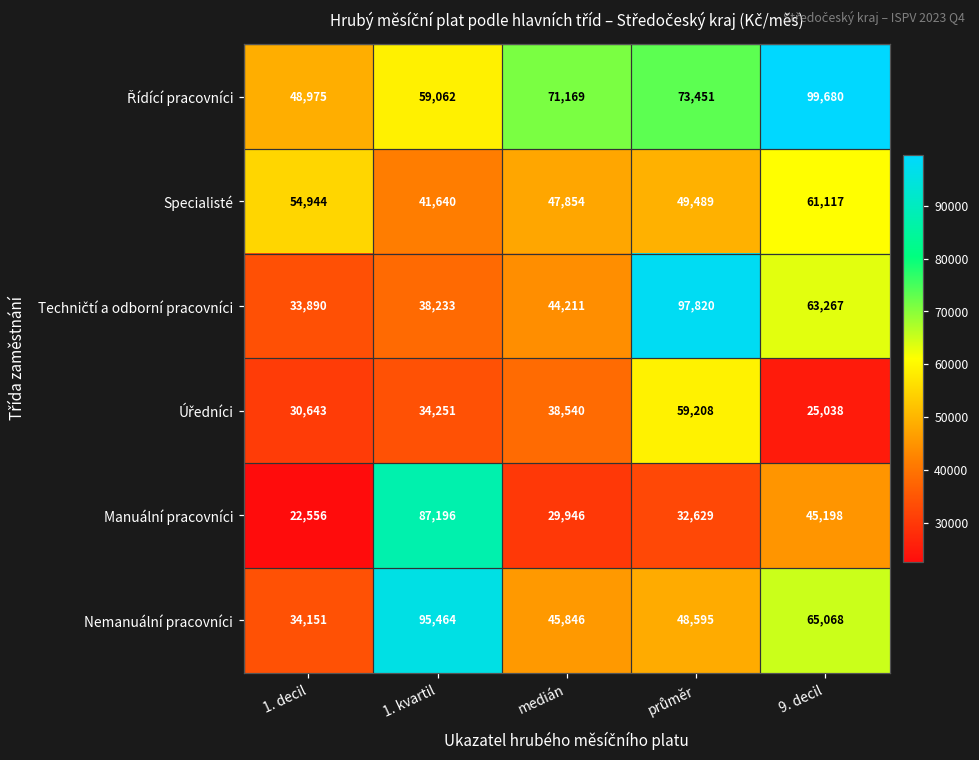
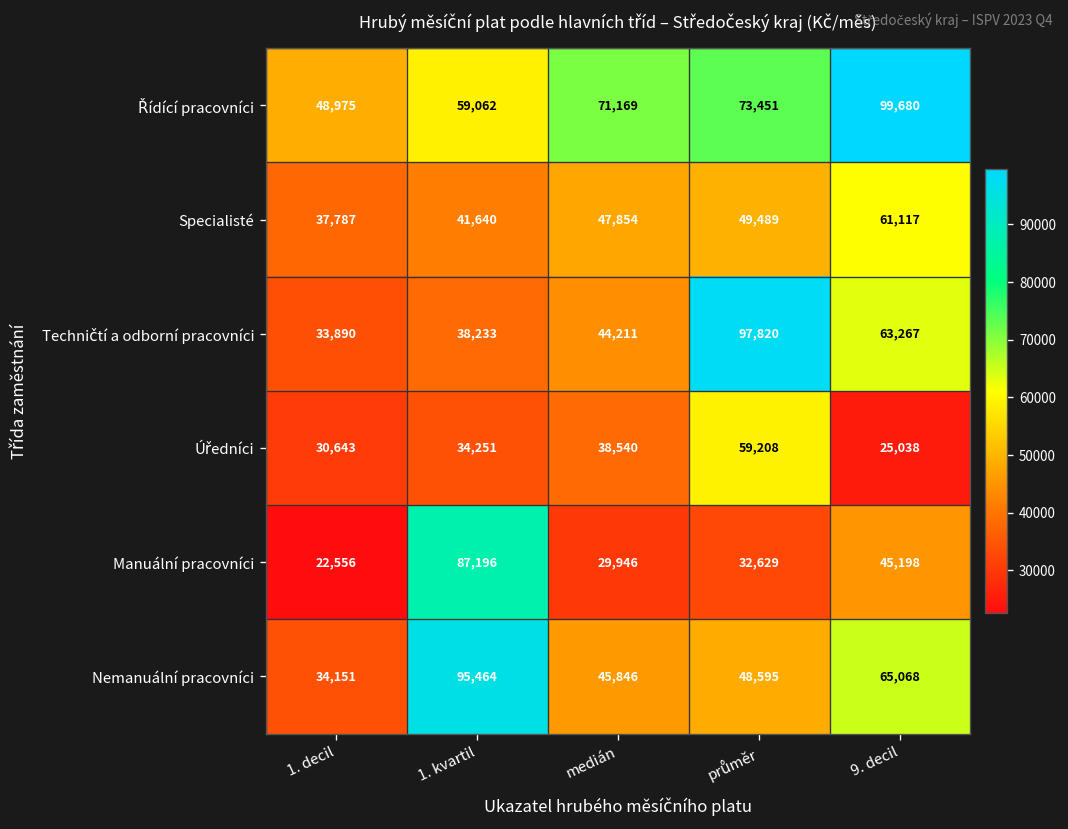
  {
    "Řídící pracovníci": {
      "1. decil": "48,975",
      "1. kvartil": "59,062",
      "medián": "71,169",
      "průměr": "73,451",
      "9. decil": "99,680"
    },
    "Specialisté": {
-     "1. decil": "54,944",
+     "1. decil": "37,787",
      "1. kvartil": "41,640",
      "medián": "47,854",
      "průměr": "49,489",
      "9. decil": "61,117"
    },
    "Techničtí a odborní pracovníci": {
      "1. decil": "33,890",
      "1. kvartil": "38,233",
      "medián": "44,211",
      "průměr": "97,820",
      "9. decil": "63,267"
    },
    "Úředníci": {
      "1. decil": "30,643",
      "1. kvartil": "34,251",
      "medián": "38,540",
      "průměr": "59,208",
      "9. decil": "25,038"
    },
    "Manuální pracovníci": {
      "1. decil": "22,556",
      "1. kvartil": "87,196",
      "medián": "29,946",
      "průměr": "32,629",
      "9. decil": "45,198"
    },
    "Nemanuální pracovníci": {
      "1. decil": "34,151",
      "1. kvartil": "95,464",
      "medián": "45,846",
      "průměr": "48,595",
      "9. decil": "65,068"
    }
  }
